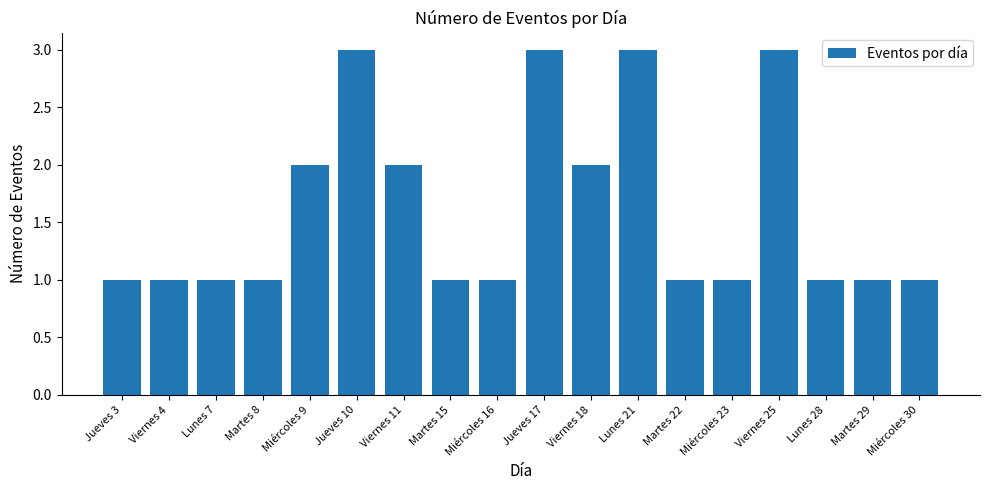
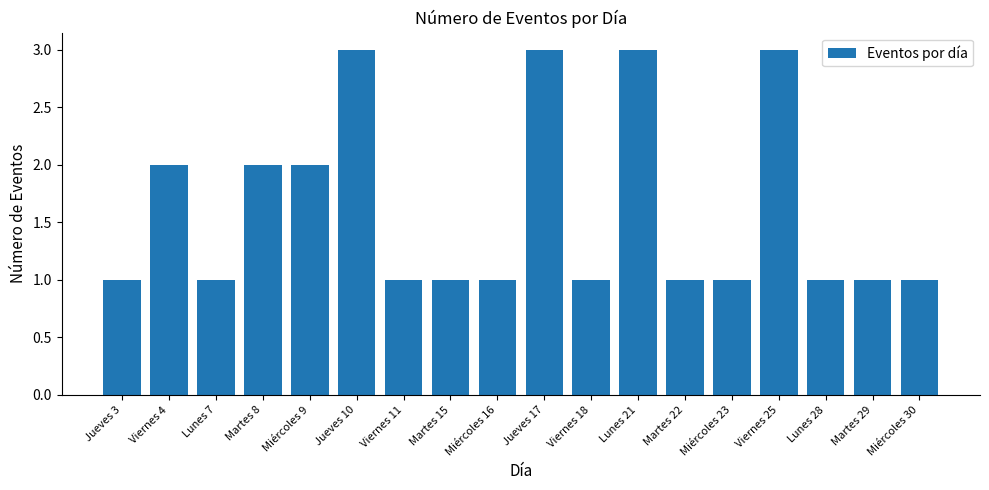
  {
    "Jueves 3": 1,
-   "Viernes 4": 1,
+   "Viernes 4": 2,
    "Lunes 7": 1,
-   "Martes 8": 1,
+   "Martes 8": 2,
    "Miércoles 9": 2,
    "Jueves 10": 3,
-   "Viernes 11": 2,
+   "Viernes 11": 1,
    "Martes 15": 1,
    "Miércoles 16": 1,
    "Jueves 17": 3,
-   "Viernes 18": 2,
+   "Viernes 18": 1,
    "Lunes 21": 3,
    "Martes 22": 1,
    "Miércoles 23": 1,
    "Viernes 25": 3,
    "Lunes 28": 1,
    "Martes 29": 1,
    "Miércoles 30": 1
  }
